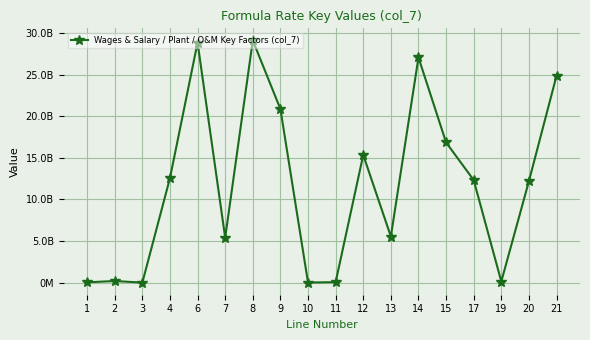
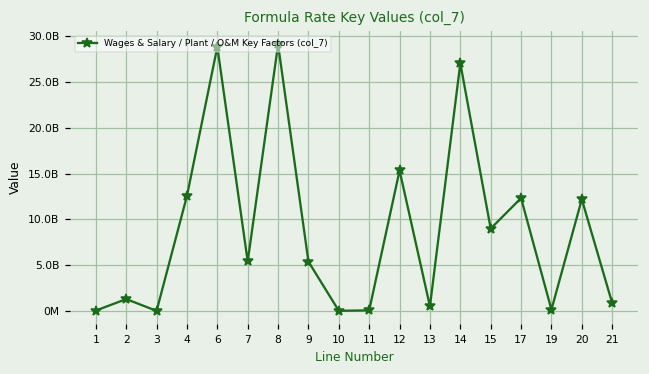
  {
    "1": 0,
-   "2": 0,
+   "2": 1000000000,
    "3": 0,
    "4": 13000000000,
    "7": 5000000000,
-   "9": 21000000000,
+   "9": 5000000000,
    "10": 0,
    "11": 0,
    "12": 15000000000,
-   "13": 6000000000,
+   "13": 1000000000,
    "14": 27000000000,
-   "15": 17000000000,
+   "15": 9000000000,
    "17": 12000000000,
    "19": 0,
    "20": 12000000000,
-   "21": 25000000000
+   "21": 1000000000
  }
